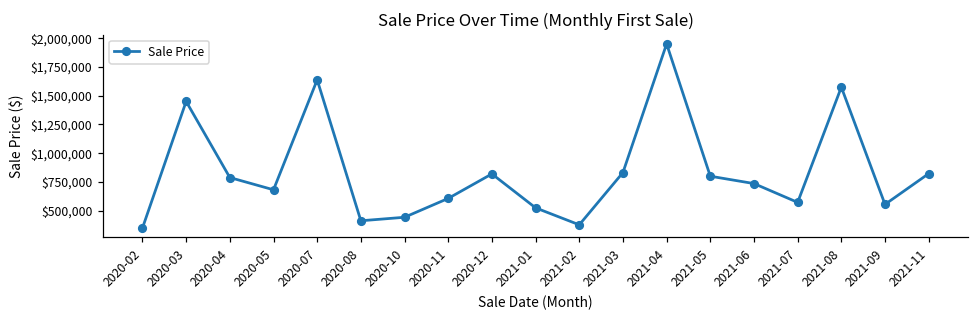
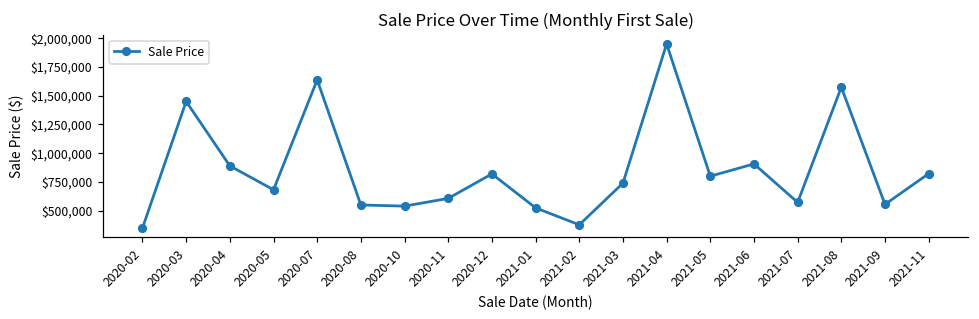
  {
    "2020-02": "$350,000",
    "2020-03": "$1,450,000",
-   "2020-04": "$790,000",
+   "2020-04": "$890,000",
    "2020-05": "$680,000",
    "2020-07": "$1,640,000",
-   "2020-08": "$410,000",
-   "2020-10": "$440,000",
+   "2020-08": "$550,000",
+   "2020-10": "$540,000",
    "2020-11": "$610,000",
    "2020-12": "$820,000",
    "2021-01": "$530,000",
    "2021-02": "$380,000",
-   "2021-03": "$830,000",
+   "2021-03": "$740,000",
    "2021-04": "$1,950,000",
    "2021-05": "$800,000",
-   "2021-06": "$740,000",
+   "2021-06": "$910,000",
    "2021-07": "$570,000",
    "2021-08": "$1,570,000",
    "2021-09": "$560,000",
    "2021-11": "$820,000"
  }
